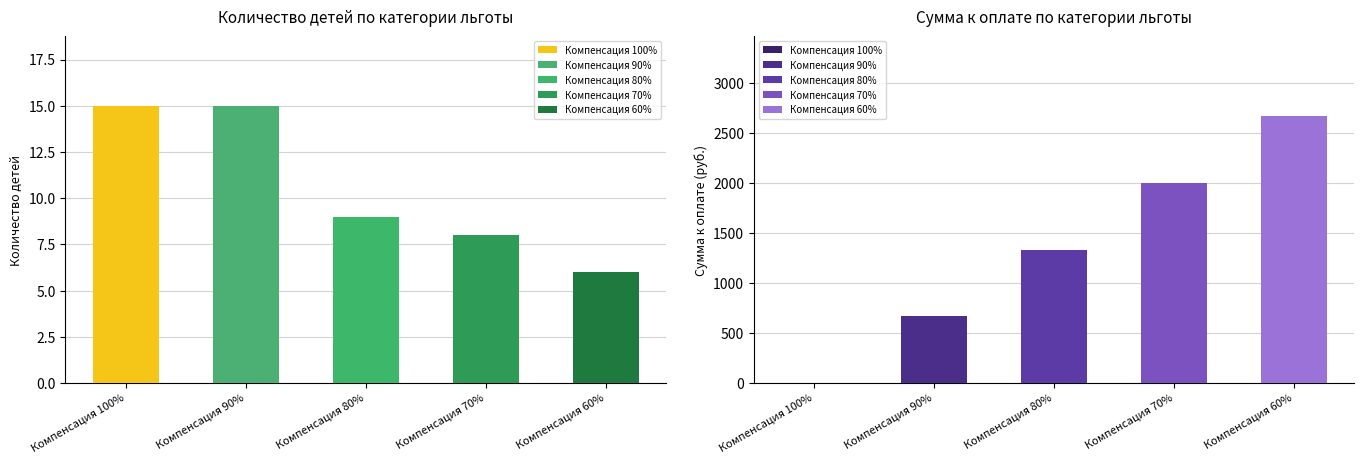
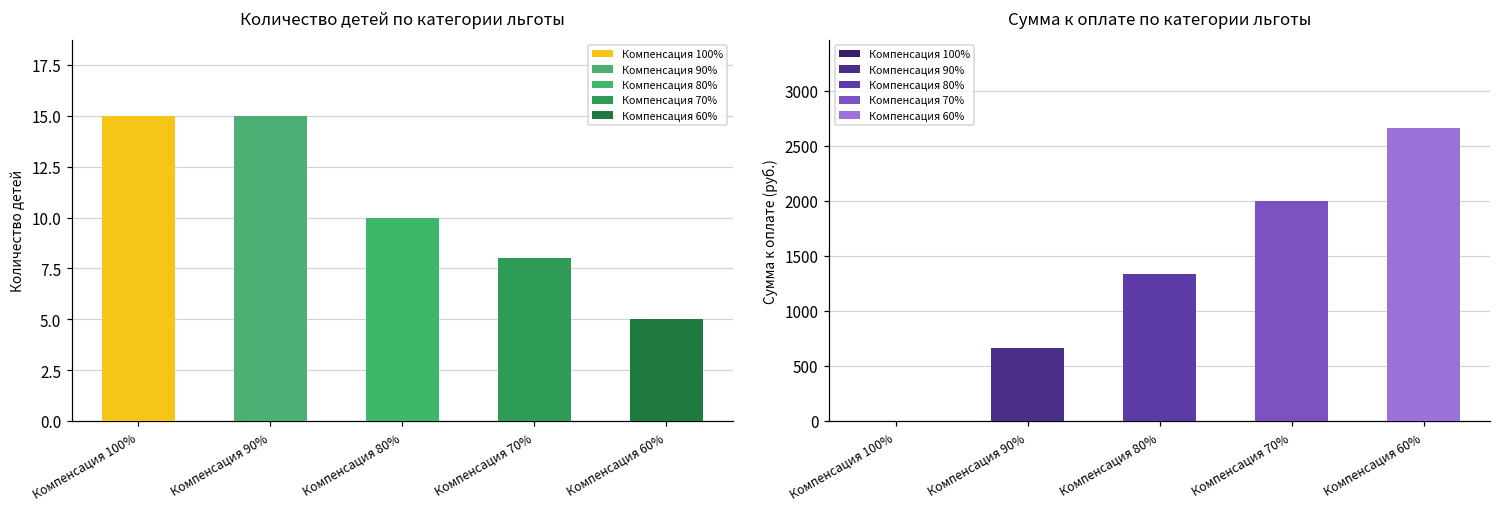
  {
    "Количество детей по категории льготы": {
      "Компенсация 100%": 15,
      "Компенсация 90%": 15,
-     "Компенсация 80%": 9,
+     "Компенсация 80%": 10,
      "Компенсация 70%": 8,
-     "Компенсация 60%": 6
+     "Компенсация 60%": 5
    },
    "Сумма к оплате по категории льготы": {
      "Компенсация 100%": 0,
      "Компенсация 90%": 670,
      "Компенсация 80%": 1330,
      "Компенсация 70%": 2000,
      "Компенсация 60%": 2660
    }
  }
